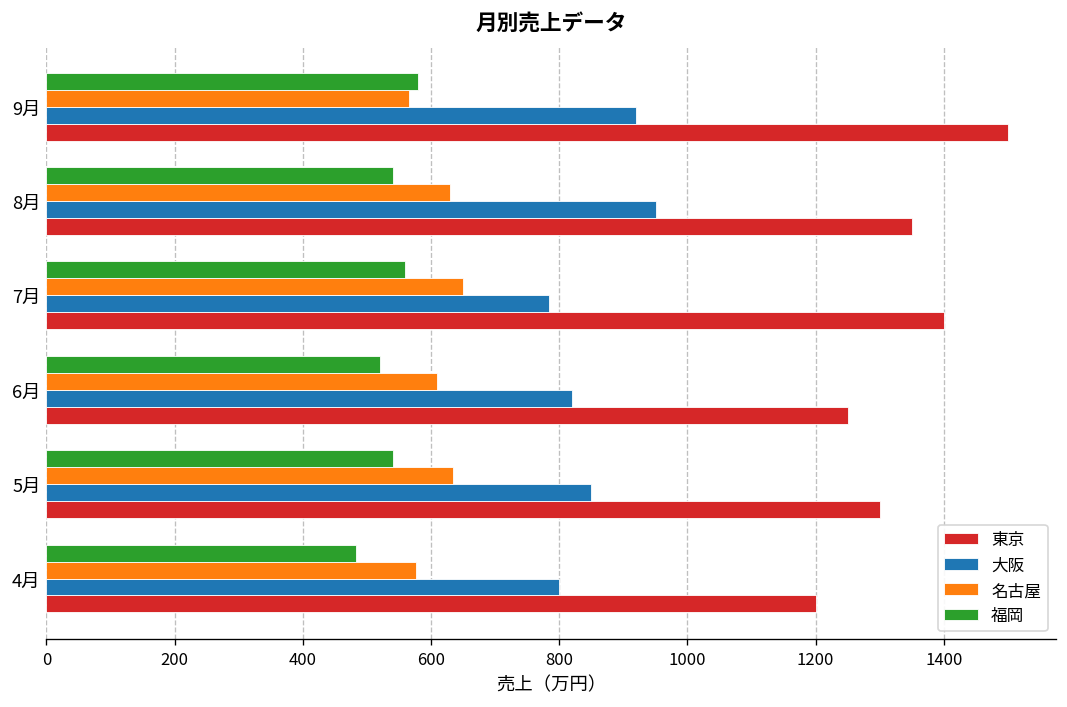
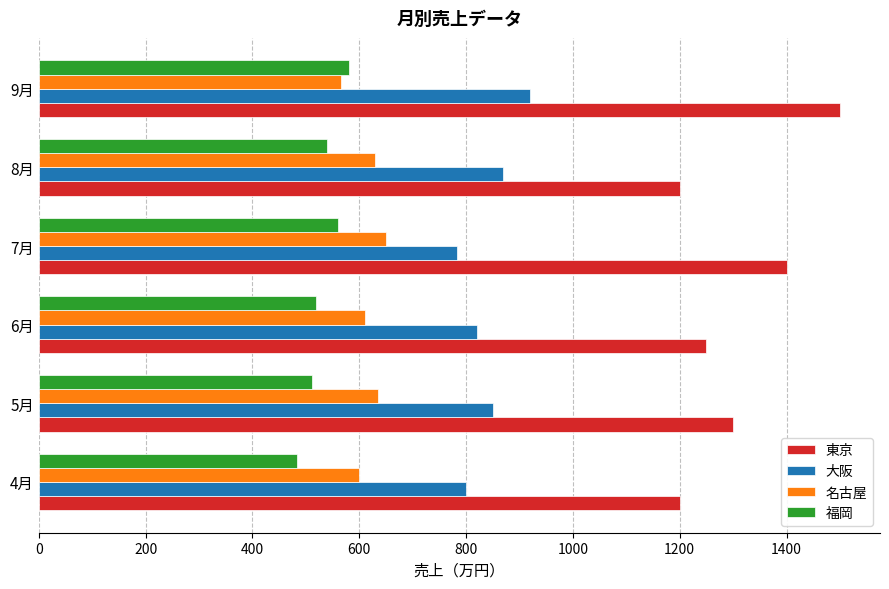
  {
    "東京": {
      "9月": 1500,
-     "8月": 1350,
+     "8月": 1200,
      "7月": 1400,
      "6月": 1250,
      "5月": 1300,
      "4月": 1200
    },
    "大阪": {
      "9月": 920,
-     "8月": 950,
+     "8月": 870,
      "7月": 780,
      "6月": 820,
      "5月": 850,
      "4月": 800
    },
    "名古屋": {
      "9月": 570,
      "8月": 630,
      "7月": 650,
      "6月": 610,
      "5月": 640,
-     "4月": 580
+     "4月": 600
    },
    "福岡": {
      "9月": 580,
      "8月": 540,
      "7月": 560,
      "6月": 520,
-     "5月": 540,
+     "5月": 510,
      "4月": 480
    }
  }
